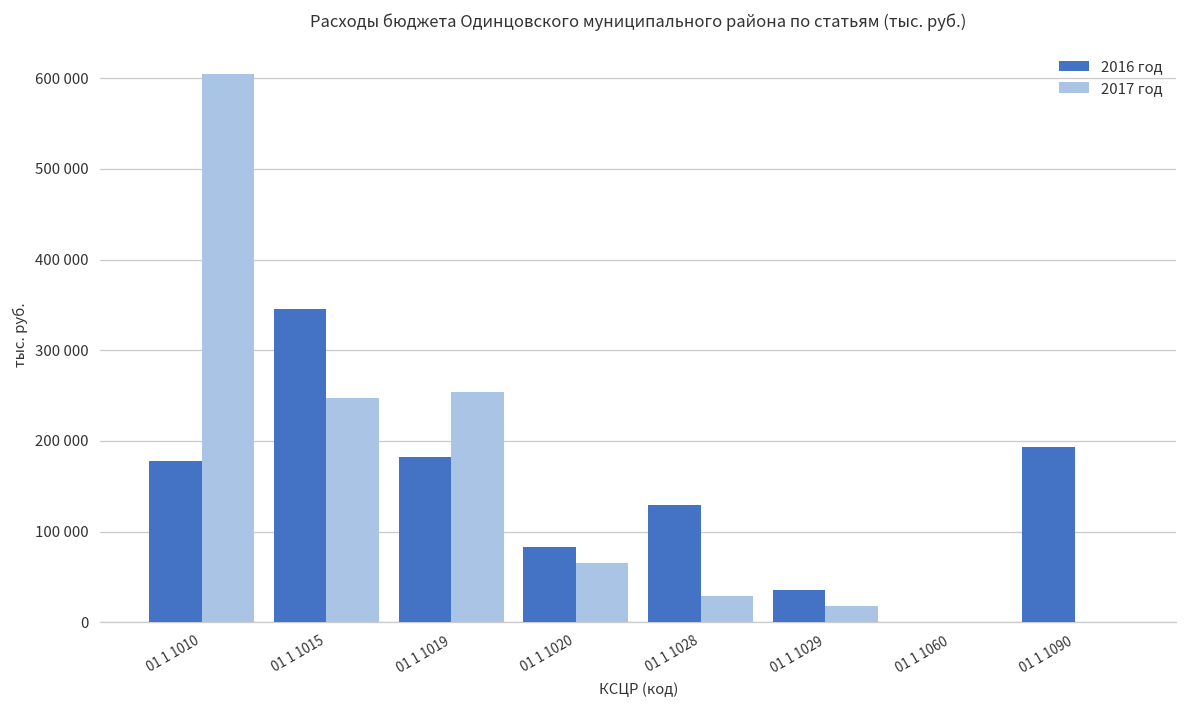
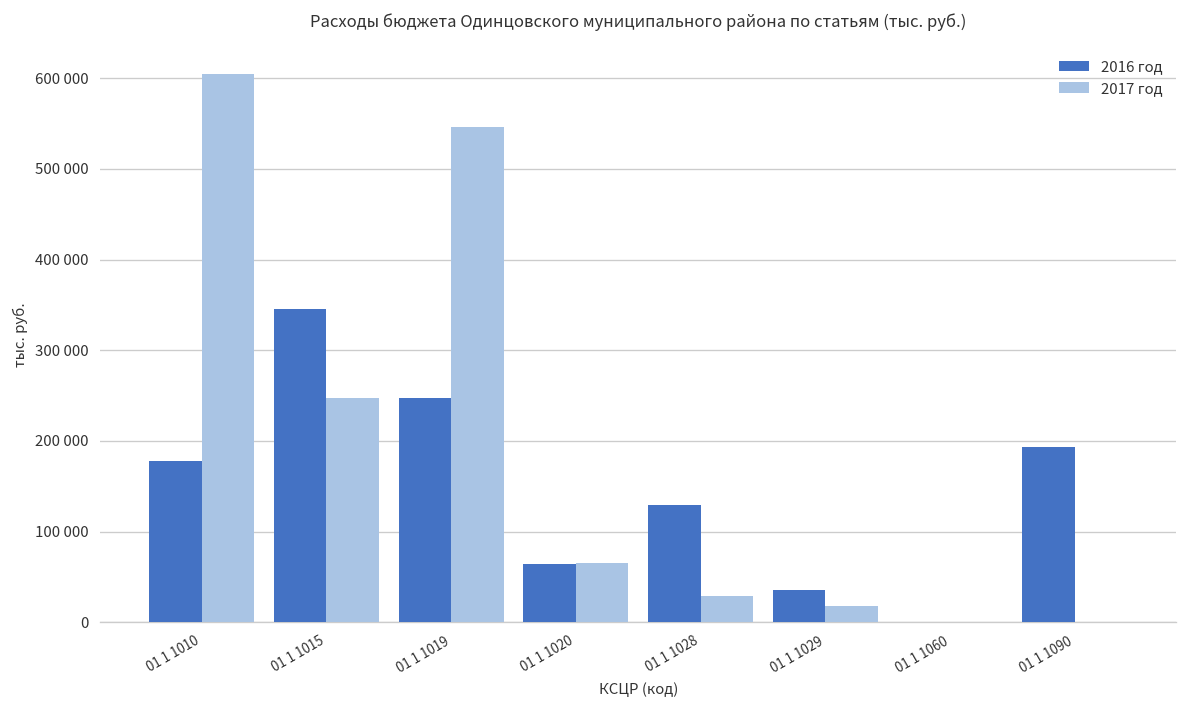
  {
    "2016 год": {
      "01 1 1010": 180000,
      "01 1 1015": 350000,
-     "01 1 1019": 180000,
-     "01 1 1020": 80000,
+     "01 1 1019": 250000,
+     "01 1 1020": 60000,
      "01 1 1028": 130000,
      "01 1 1029": 40000,
      "01 1 1090": 190000
    },
    "2017 год": {
      "01 1 1010": 600000,
      "01 1 1015": 250000,
-     "01 1 1019": 250000,
+     "01 1 1019": 550000,
      "01 1 1020": 70000,
      "01 1 1028": 30000,
      "01 1 1029": 20000
    }
  }
